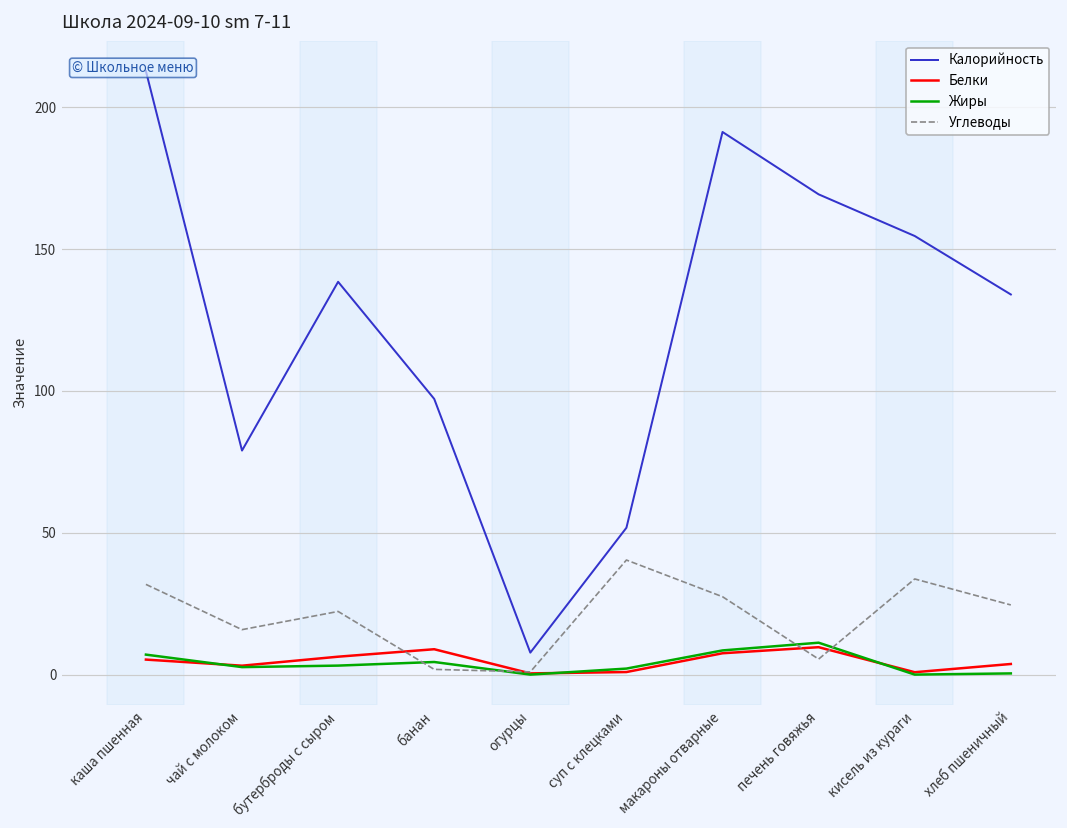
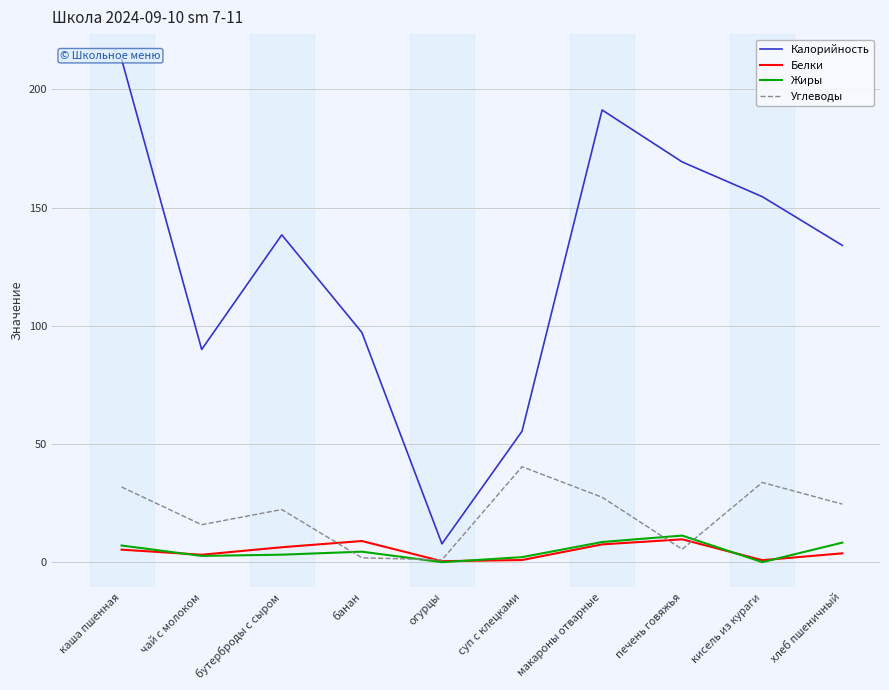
  {
    "Калорийность": {
-     "чай с молоком": 79,
+     "чай с молоком": 90,
      "бутерброды с сыром": 138,
      "банан": 97,
      "огурцы": 8,
-     "суп с клецками": 52,
+     "суп с клецками": 55,
      "макароны отварные": 191,
      "печень говяжья": 169,
      "кисель из кураги": 155,
      "хлеб пшеничный": 134
    },
    "Белки": {
      "каша пшенная": 5,
      "бутерброды с сыром": 6,
      "банан": 9,
      "суп с клецками": 1,
      "печень говяжья": 10,
      "хлеб пшеничный": 4
    },
    "Жиры": {
      "каша пшенная": 7,
      "бутерброды с сыром": 3,
      "банан": 5,
      "суп с клецками": 2,
      "печень говяжья": 11,
-     "хлеб пшеничный": 0
+     "хлеб пшеничный": 8
    },
    "Углеводы": {
      "каша пшенная": 32,
      "чай с молоком": 16,
      "бутерброды с сыром": 22,
      "банан": 2,
      "суп с клецками": 40,
      "макароны отварные": 28,
      "печень говяжья": 6,
      "кисель из кураги": 34,
      "хлеб пшеничный": 25
    }
  }
